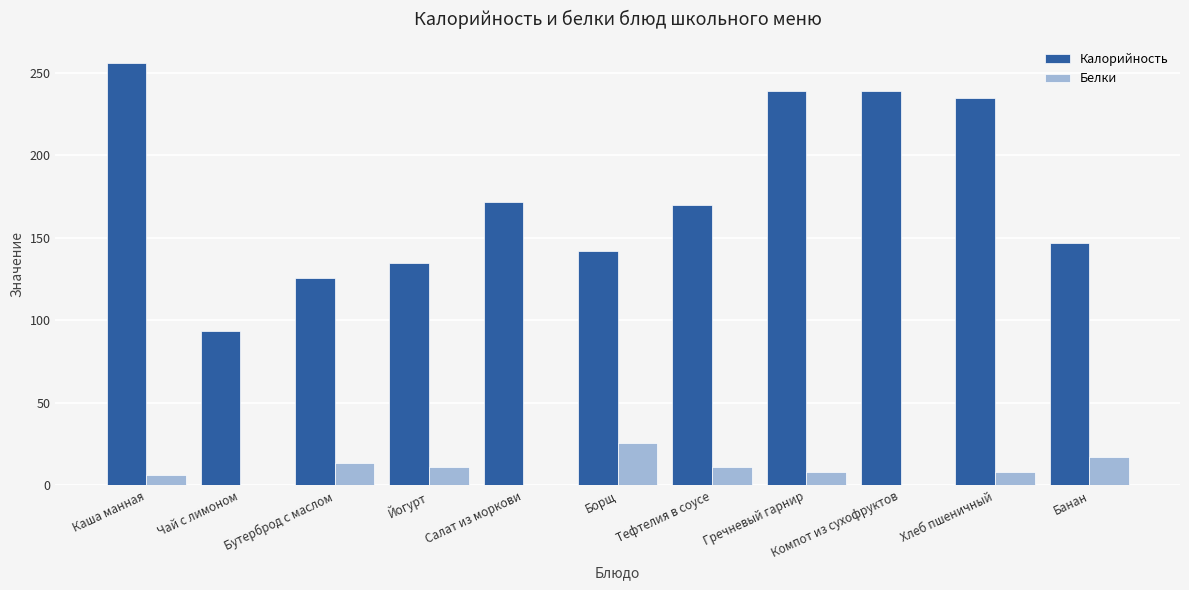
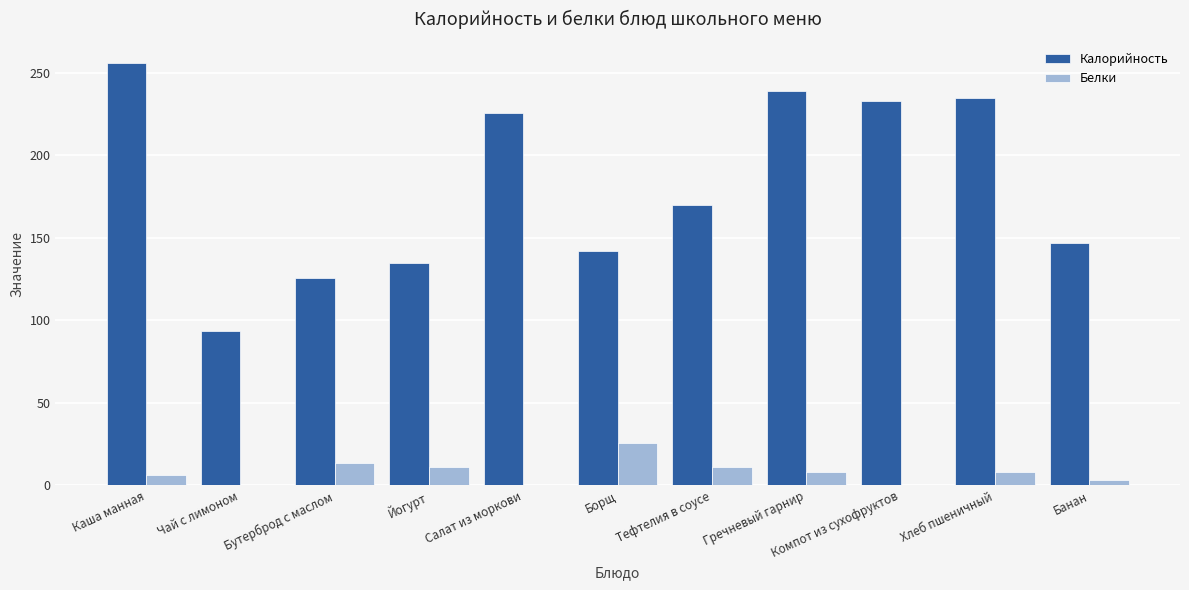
  {
    "Калорийность": {
      "Каша манная": 256,
      "Чай с лимоном": 94,
      "Бутерброд с маслом": 126,
      "Йогурт": 135,
-     "Салат из моркови": 172,
+     "Салат из моркови": 226,
      "Борщ": 142,
      "Тефтелия в соусе": 170,
      "Гречневый гарнир": 239,
-     "Компот из сухофруктов": 239,
+     "Компот из сухофруктов": 233,
      "Хлеб пшеничный": 235,
      "Банан": 147
    },
    "Белки": {
      "Каша манная": 6,
      "Бутерброд с маслом": 13,
      "Йогурт": 11,
      "Борщ": 26,
      "Тефтелия в соусе": 11,
      "Гречневый гарнир": 8,
      "Компот из сухофруктов": 0,
      "Хлеб пшеничный": 8,
-     "Банан": 17
+     "Банан": 3
    }
  }
